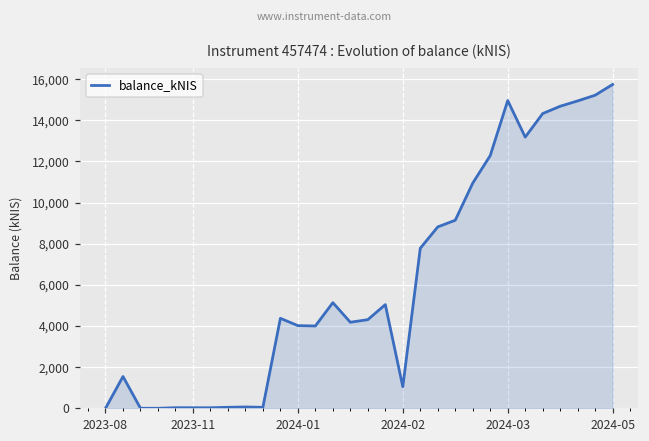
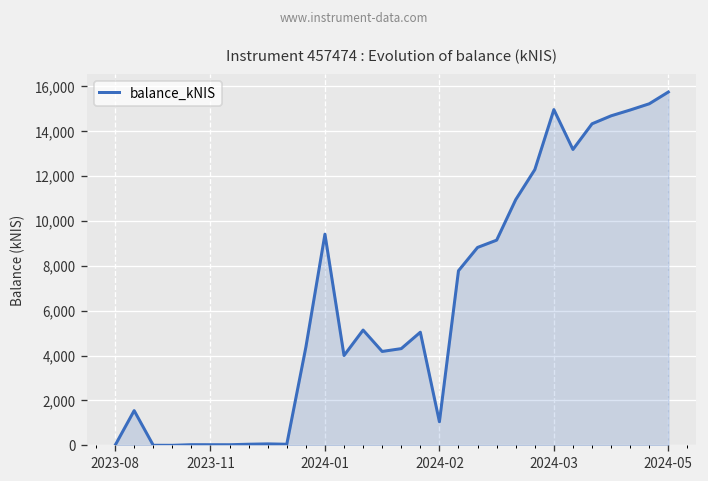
  {
    "2023-08": "0",
    "2023-11": "0",
-   "2024-01": "4,000",
+   "2024-01": "9,400",
    "2024-02": "1,000",
    "2024-03": "15,000",
    "2024-05": "15,700"
  }
